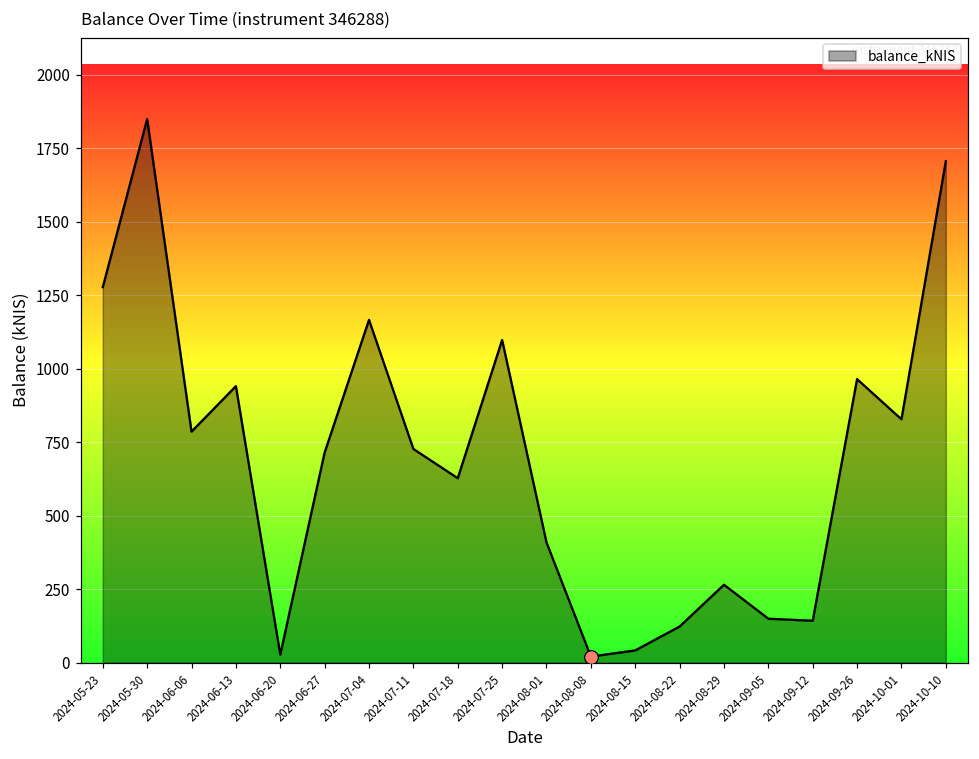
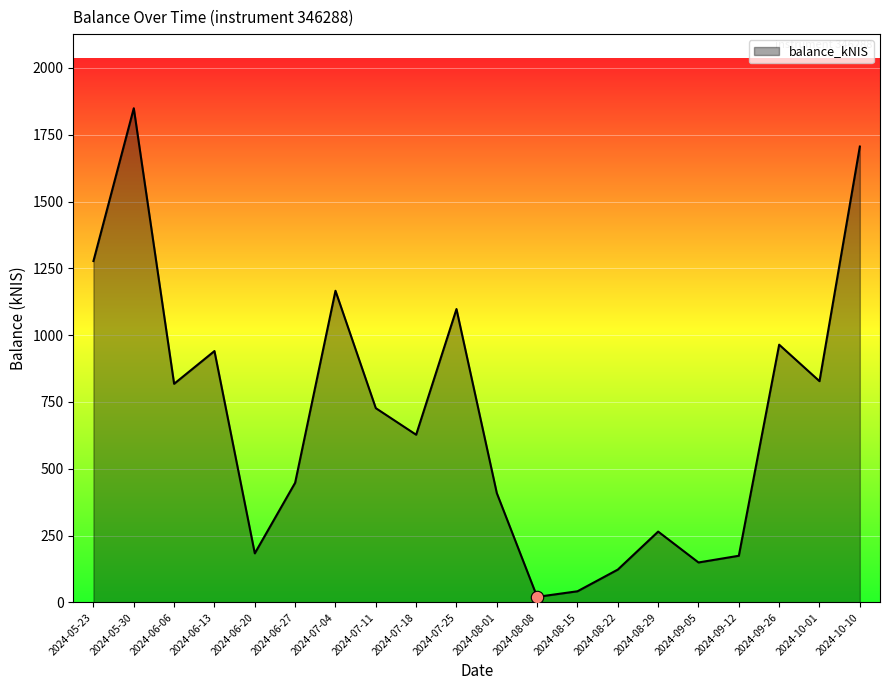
  {
    "balance_kNIS": {
      "2024-05-23": 1280,
      "2024-05-30": 1850,
-     "2024-06-06": 790,
+     "2024-06-06": 820,
      "2024-06-13": 940,
-     "2024-06-20": 30,
-     "2024-06-27": 710,
+     "2024-06-20": 180,
+     "2024-06-27": 450,
      "2024-07-04": 1170,
      "2024-07-11": 730,
      "2024-07-18": 630,
      "2024-07-25": 1100,
      "2024-08-01": 410,
      "2024-08-15": 40,
      "2024-08-22": 120,
      "2024-08-29": 270,
      "2024-09-05": 150,
-     "2024-09-12": 140,
+     "2024-09-12": 170,
      "2024-09-26": 960,
      "2024-10-01": 830,
      "2024-10-10": 1710
    }
  }
